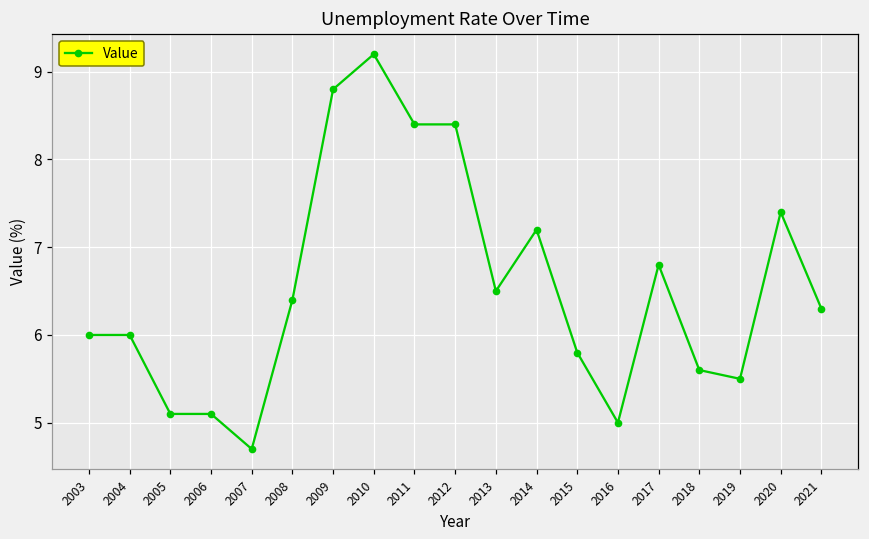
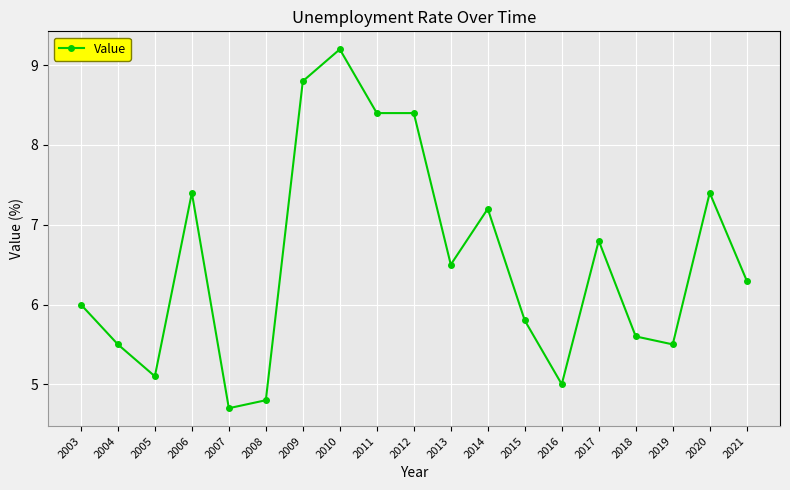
  {
    "2003": 6.0,
-   "2004": 6.0,
+   "2004": 5.5,
    "2005": 5.1,
-   "2006": 5.1,
+   "2006": 7.4,
    "2007": 4.7,
-   "2008": 6.4,
+   "2008": 4.8,
    "2009": 8.8,
    "2010": 9.2,
    "2011": 8.4,
    "2012": 8.4,
    "2013": 6.5,
    "2014": 7.2,
    "2015": 5.8,
    "2016": 5.0,
    "2017": 6.8,
    "2018": 5.6,
    "2019": 5.5,
    "2020": 7.4,
    "2021": 6.3
  }
